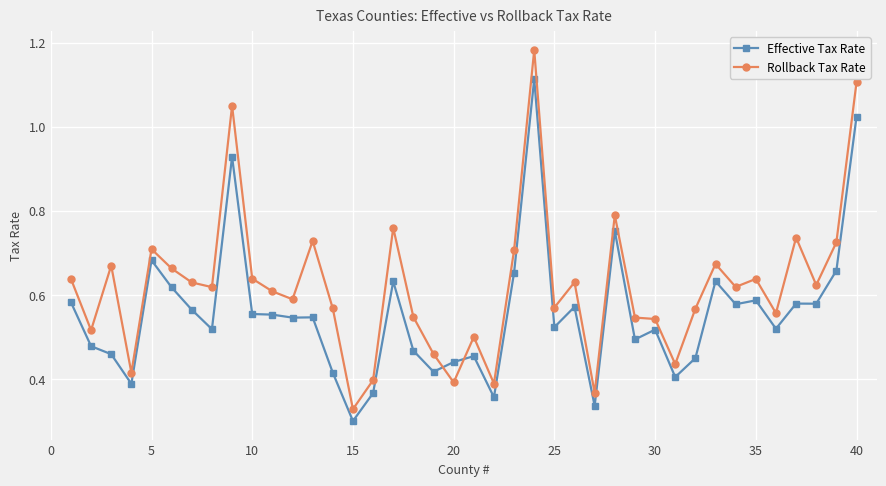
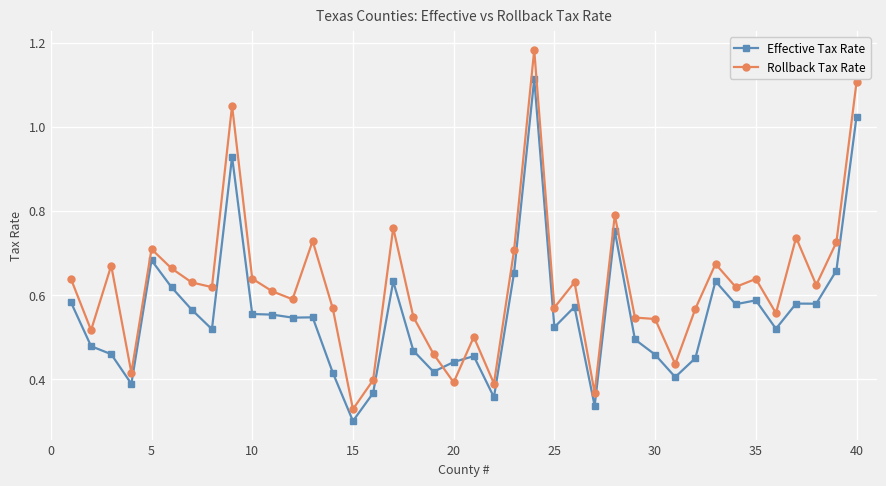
  {
    "Effective Tax Rate": {
      "5": 0.68,
      "10": 0.55,
      "15": 0.30,
      "20": 0.44,
      "25": 0.52,
-     "30": 0.52,
+     "30": 0.46,
      "35": 0.59,
      "40": 1.02
    },
    "Rollback Tax Rate": {
      "5": 0.71,
      "10": 0.64,
      "15": 0.33,
      "20": 0.39,
      "25": 0.57,
      "30": 0.54,
      "35": 0.64,
      "40": 1.11
    }
  }
